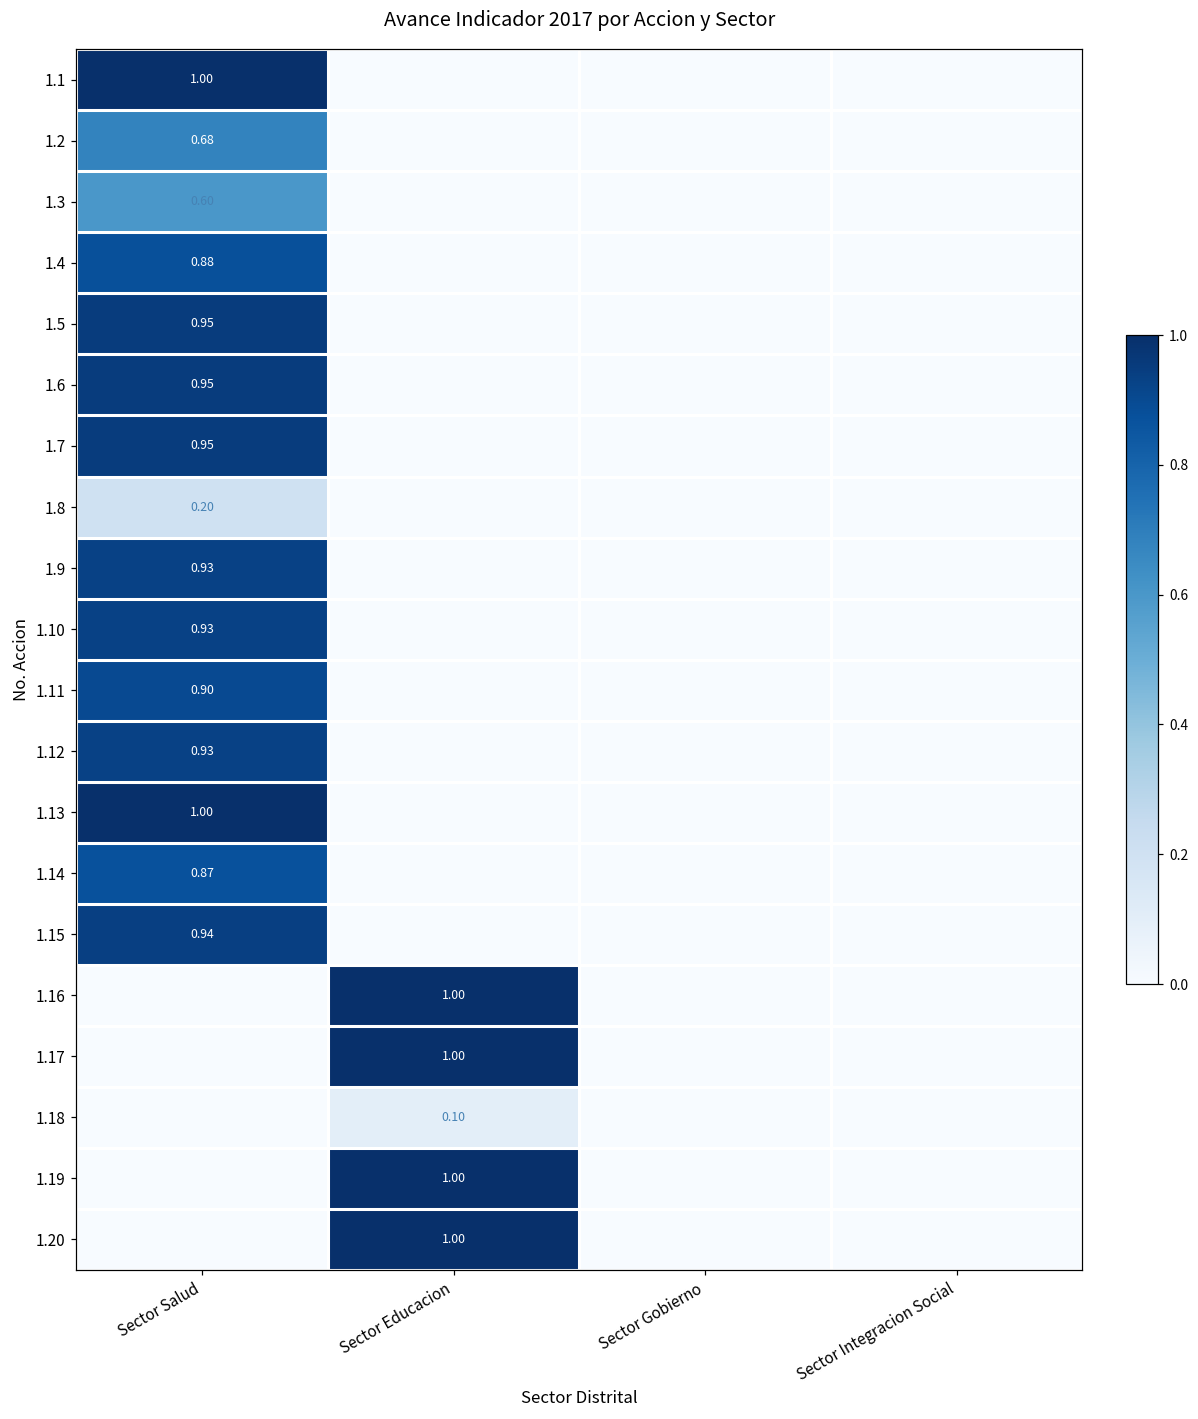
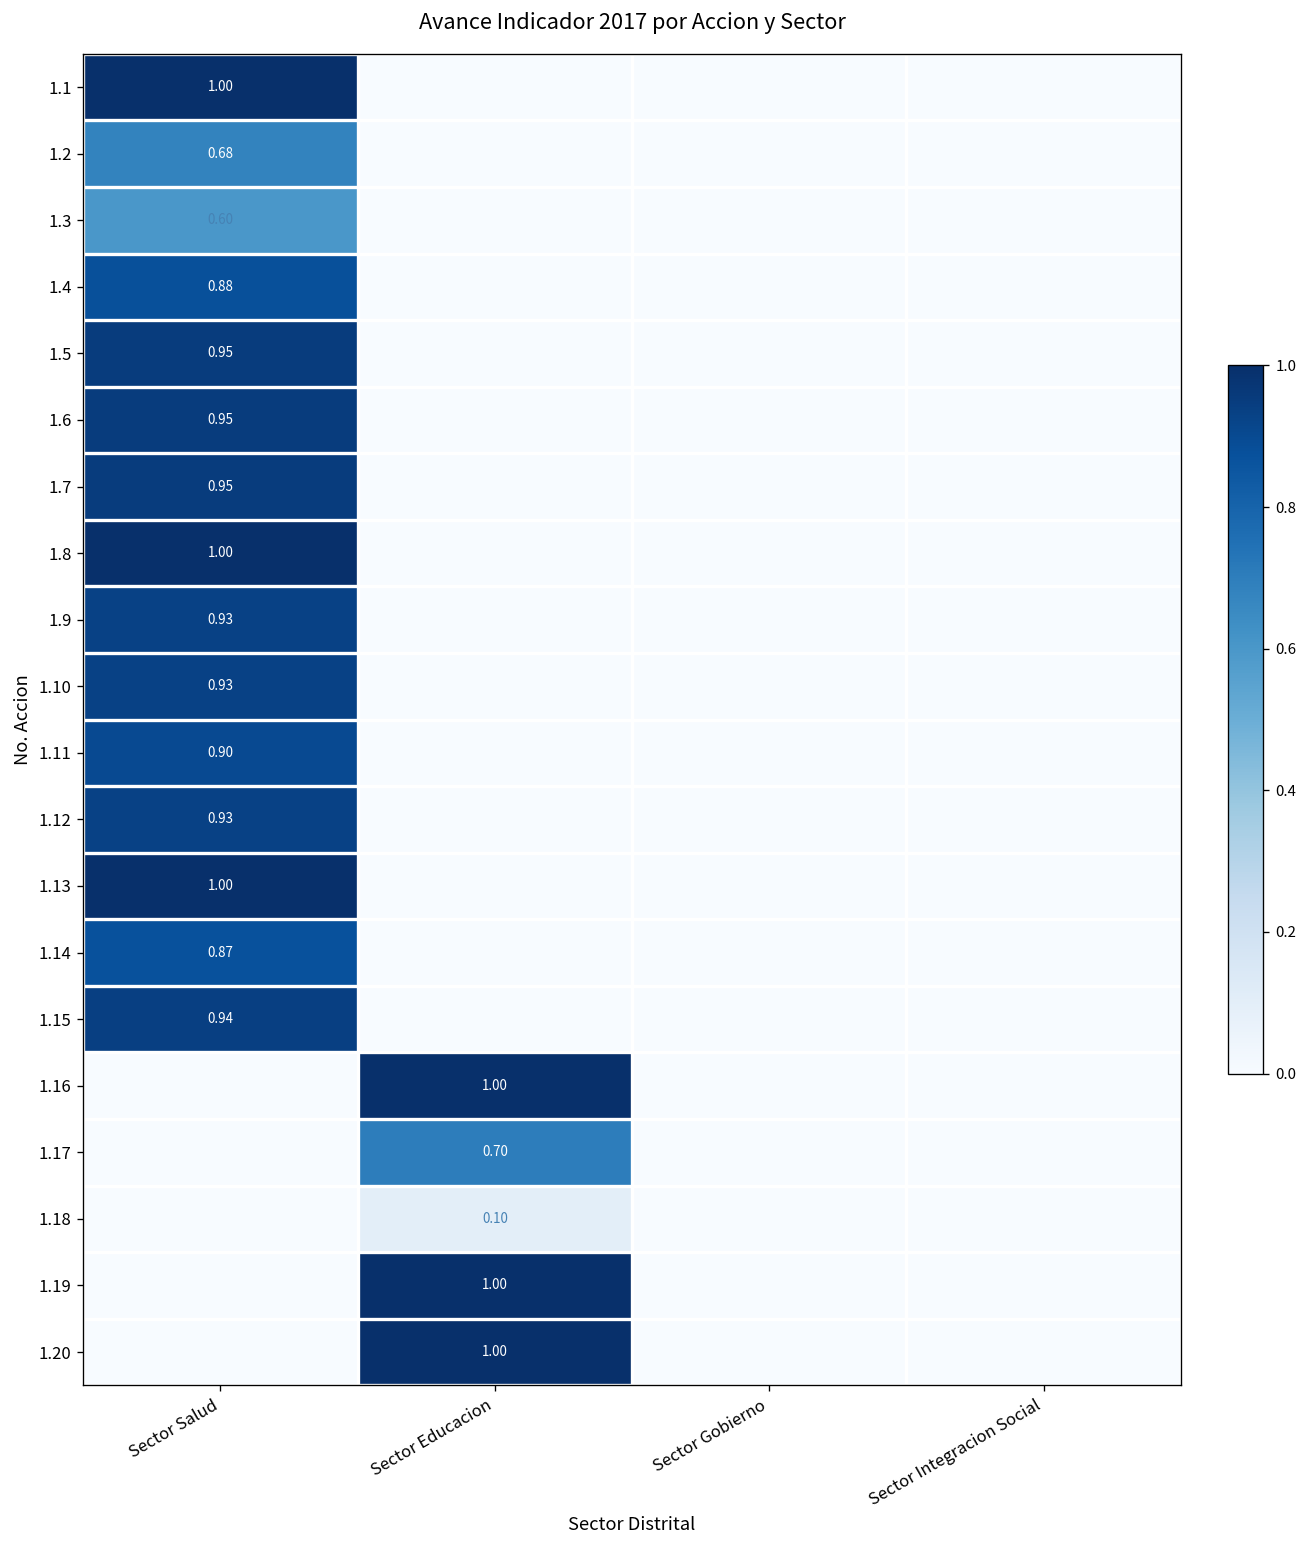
  {
    "1.1": {
      "Sector Salud": 1.00
    },
    "1.2": {
      "Sector Salud": 0.68
    },
    "1.4": {
      "Sector Salud": 0.88
    },
    "1.5": {
      "Sector Salud": 0.95
    },
    "1.6": {
      "Sector Salud": 0.95
    },
    "1.7": {
      "Sector Salud": 0.95
    },
    "1.8": {
-     "Sector Salud": 0.20
+     "Sector Salud": 1.00
    },
    "1.9": {
      "Sector Salud": 0.93
    },
    "1.10": {
      "Sector Salud": 0.93
    },
    "1.11": {
      "Sector Salud": 0.90
    },
    "1.12": {
      "Sector Salud": 0.93
    },
    "1.13": {
      "Sector Salud": 1.00
    },
    "1.14": {
      "Sector Salud": 0.87
    },
    "1.15": {
      "Sector Salud": 0.94
    },
    "1.16": {
      "Sector Educacion": 1.00
    },
    "1.17": {
-     "Sector Educacion": 1.00
+     "Sector Educacion": 0.70
    },
    "1.18": {
      "Sector Educacion": 0.10
    },
    "1.19": {
      "Sector Educacion": 1.00
    },
    "1.20": {
      "Sector Educacion": 1.00
    }
  }
